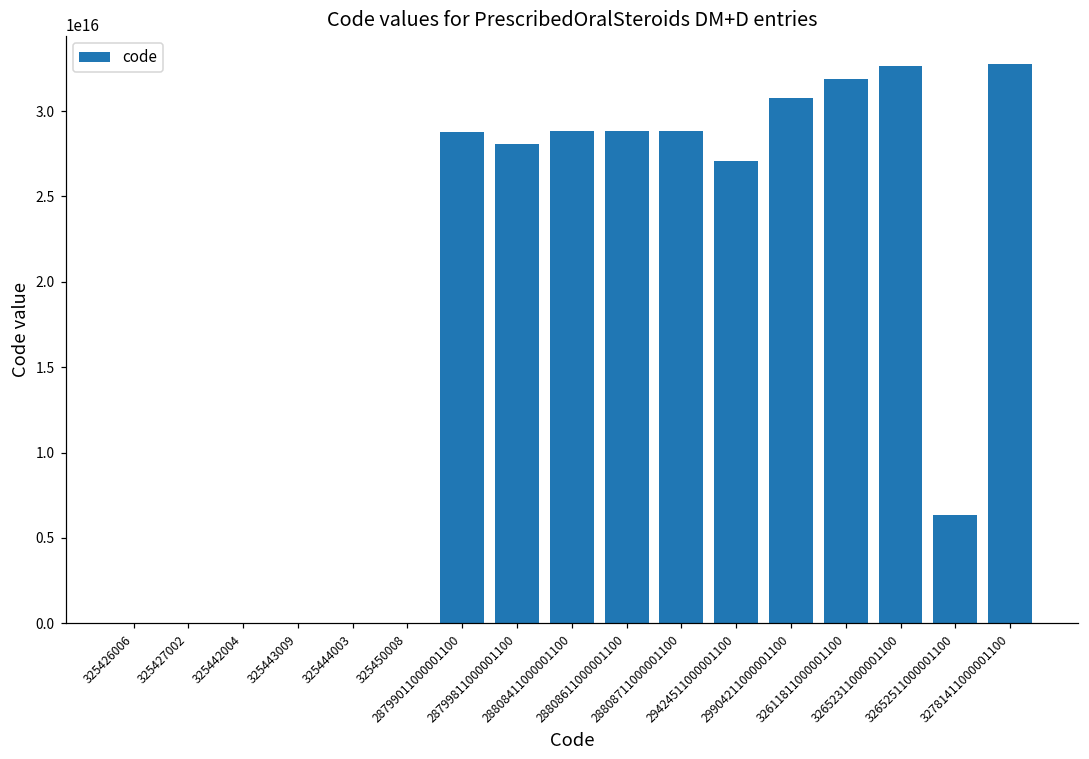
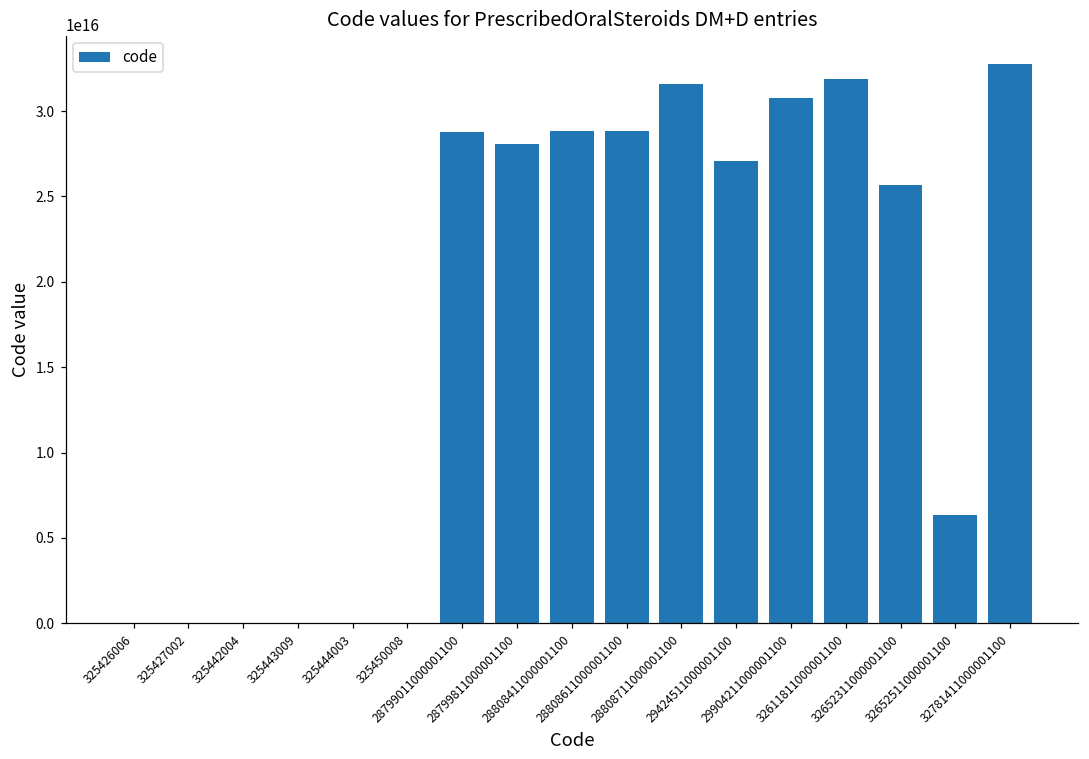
  {
    "28799011000001100": 28800000000000000,
    "28799811000001100": 28100000000000000,
    "28808411000001100": 28800000000000000,
    "28808611000001100": 28800000000000000,
-   "28808711000001100": 28800000000000000,
+   "28808711000001100": 31600000000000000,
    "29424511000001100": 27100000000000000,
    "29904211000001100": 30800000000000000,
    "32611811000001100": 31800000000000000,
-   "32652311000001100": 32700000000000000,
+   "32652311000001100": 25600000000000000,
    "32652511000001100": 6400000000000000,
    "32781411000001100": 32800000000000000
  }
